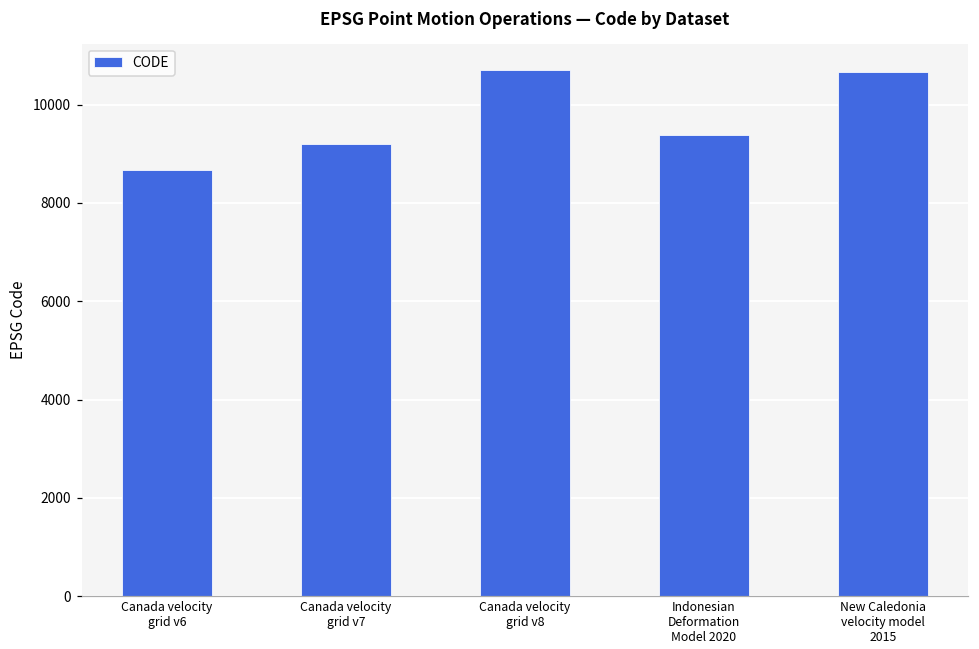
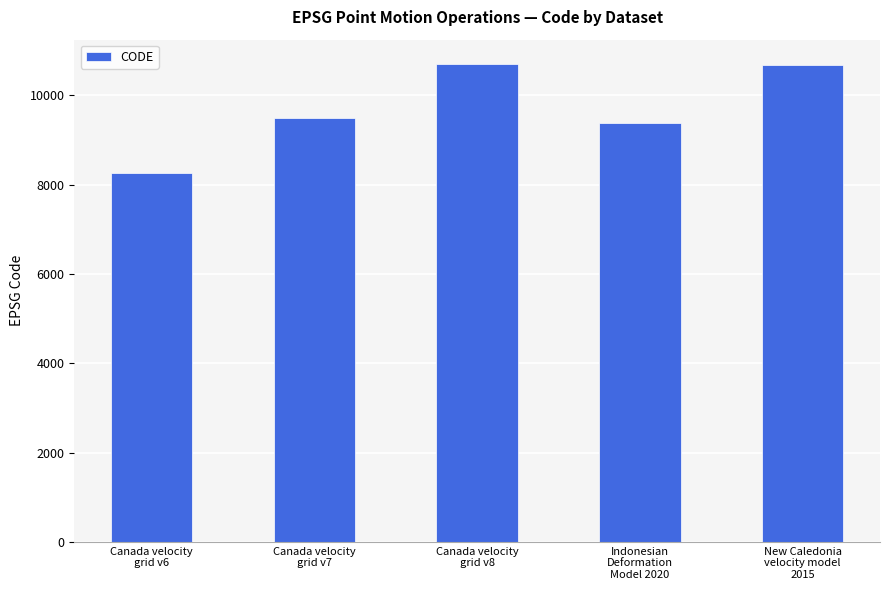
  {
-   "Canada velocity grid v6": 8700,
-   "Canada velocity grid v7": 9200,
+   "Canada velocity grid v6": 8300,
+   "Canada velocity grid v7": 9500,
    "Canada velocity grid v8": 10700,
    "Indonesian Deformation Model 2020": 9400,
    "New Caledonia velocity model 2015": 10700
  }
